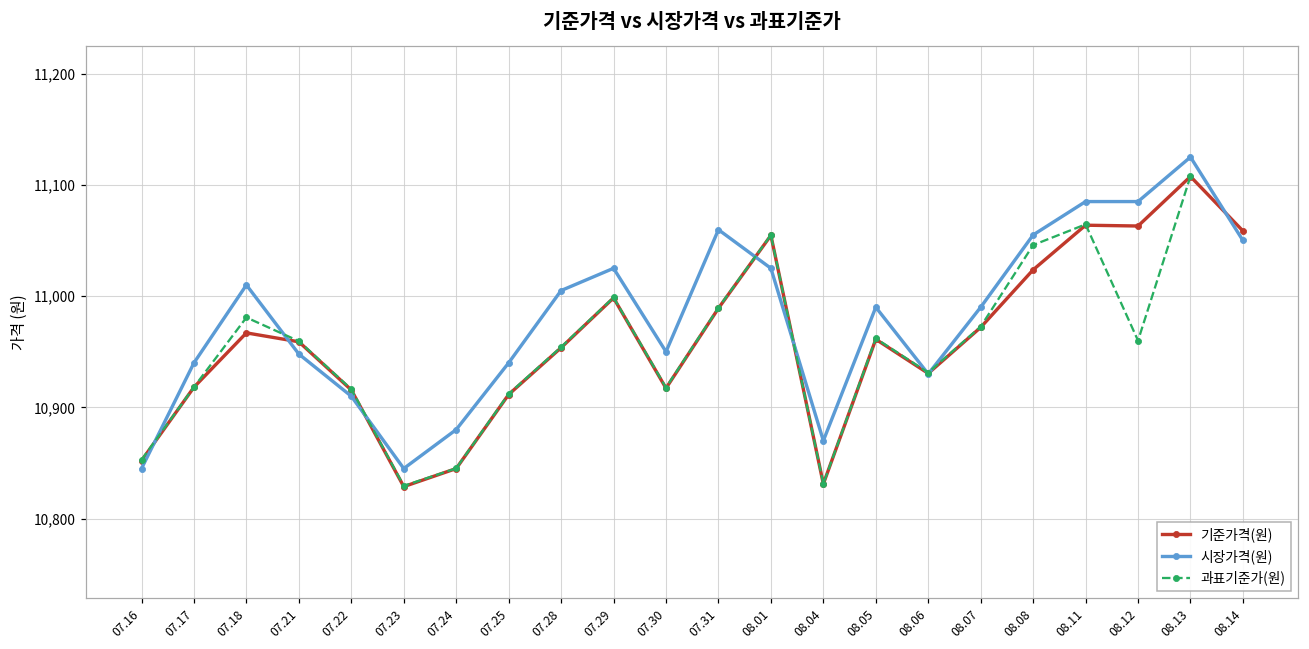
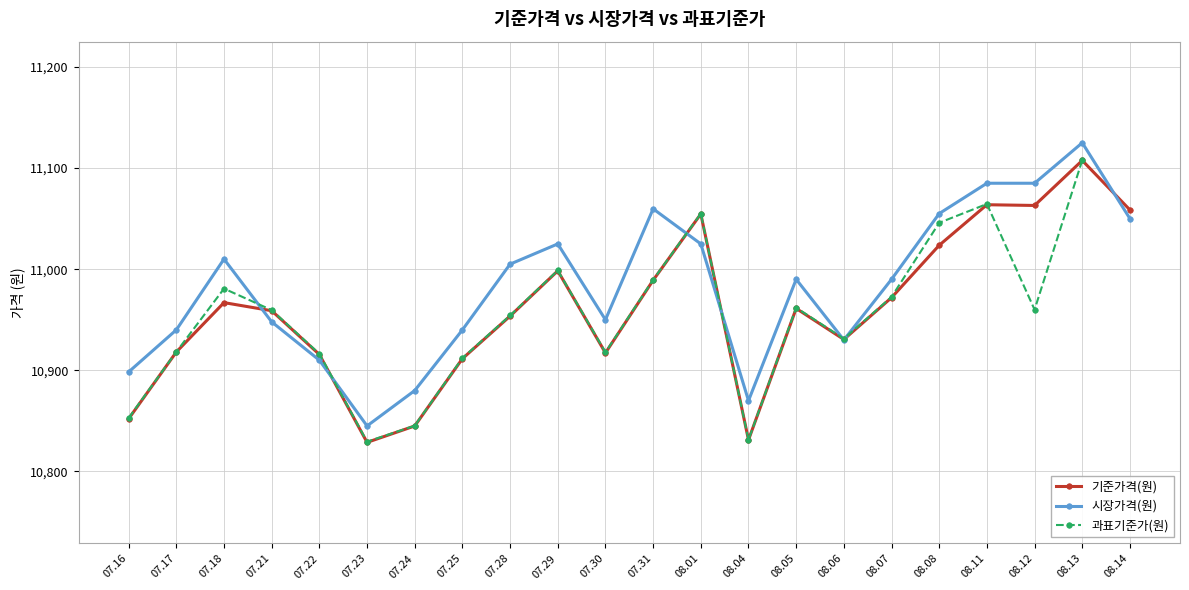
  {
    "기준가격(원)": {
      "07.18": "10,967",
      "08.08": "11,024",
      "08.12": "11,063",
      "08.14": "11,059"
    },
    "시장가격(원)": {
-     "07.16": "10,845",
+     "07.16": "10,898",
      "07.17": "10,940",
      "07.18": "11,010",
      "07.21": "10,948",
      "07.22": "10,910",
      "07.23": "10,845",
      "07.24": "10,880",
      "07.25": "10,940",
      "07.28": "11,005",
      "07.29": "11,025",
      "07.30": "10,950",
      "07.31": "11,060",
      "08.01": "11,025",
      "08.04": "10,870",
      "08.05": "10,990",
      "08.07": "10,990",
      "08.08": "11,055",
      "08.11": "11,085",
      "08.12": "11,085",
      "08.13": "11,125",
      "08.14": "11,050"
    },
    "과표기준가(원)": {
      "07.18": "10,981",
      "08.08": "11,046",
      "08.12": "10,960"
    }
  }
